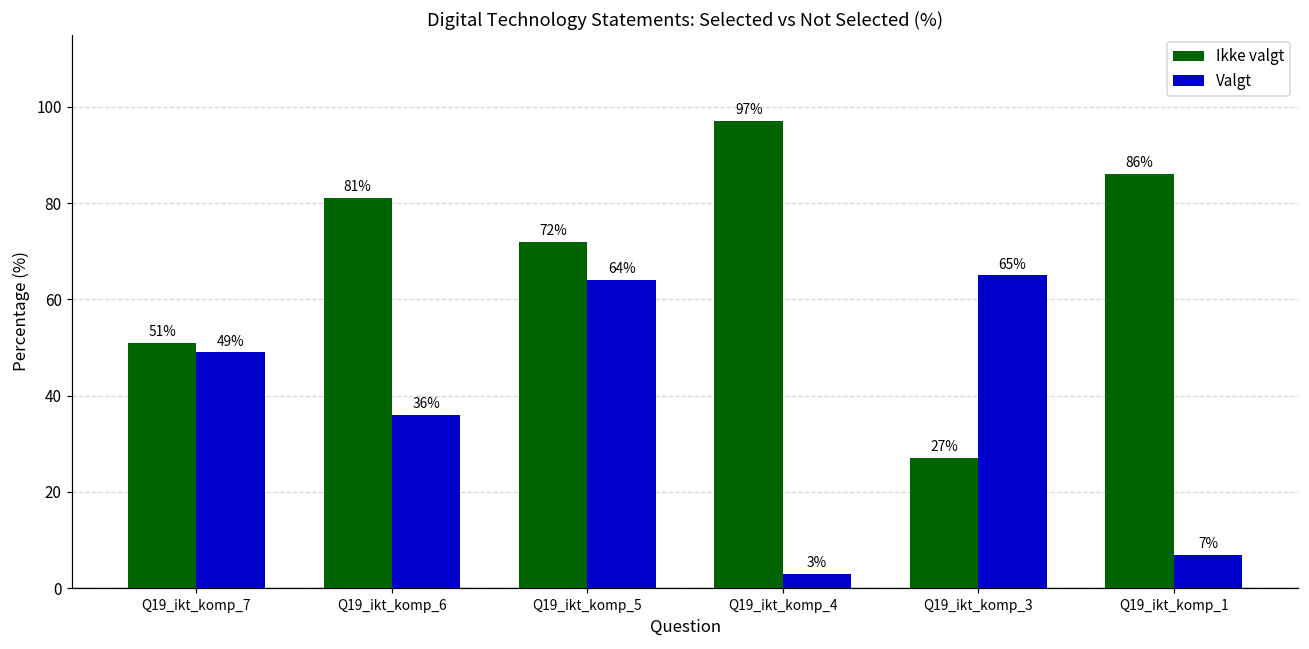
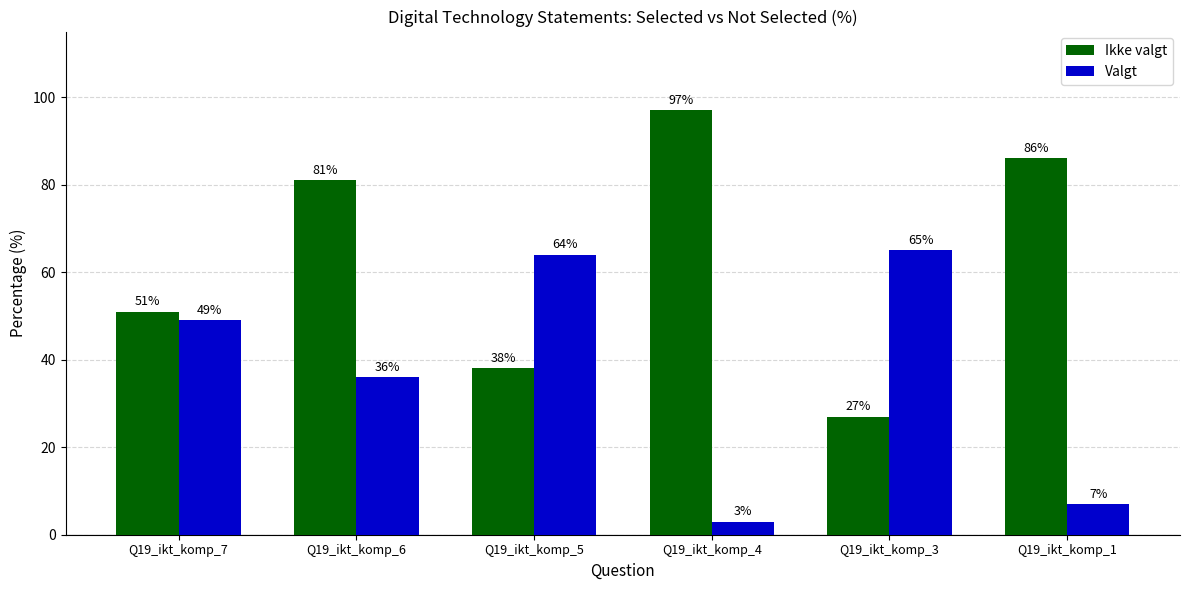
  {
    "Ikke valgt": {
      "Q19_ikt_komp_7": "51%",
      "Q19_ikt_komp_6": "81%",
-     "Q19_ikt_komp_5": "72%",
+     "Q19_ikt_komp_5": "38%",
      "Q19_ikt_komp_4": "97%",
      "Q19_ikt_komp_3": "27%",
      "Q19_ikt_komp_1": "86%"
    },
    "Valgt": {
      "Q19_ikt_komp_7": "49%",
      "Q19_ikt_komp_6": "36%",
      "Q19_ikt_komp_5": "64%",
      "Q19_ikt_komp_4": "3%",
      "Q19_ikt_komp_3": "65%",
      "Q19_ikt_komp_1": "7%"
    }
  }
